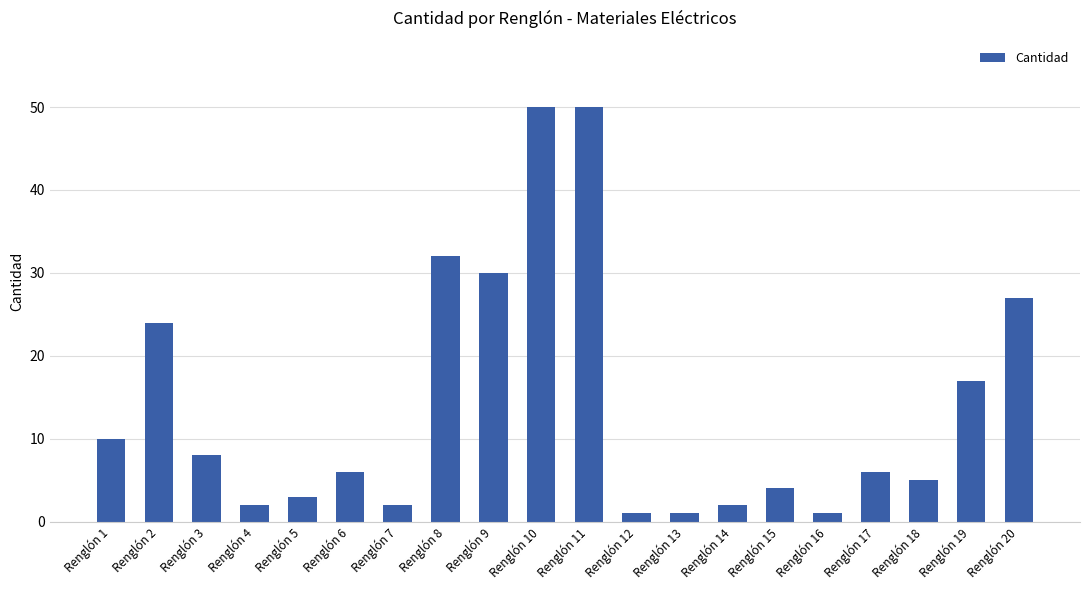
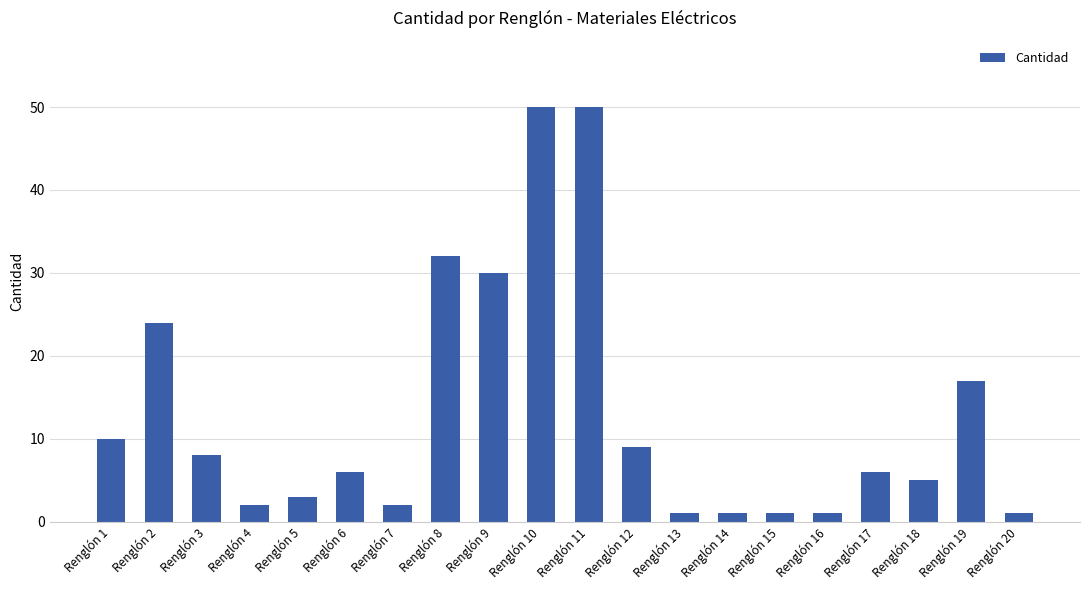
  {
    "Renglón 1": 10,
    "Renglón 2": 24,
    "Renglón 3": 8,
    "Renglón 4": 2,
    "Renglón 5": 3,
    "Renglón 6": 6,
    "Renglón 7": 2,
    "Renglón 8": 32,
    "Renglón 9": 30,
    "Renglón 10": 50,
    "Renglón 11": 50,
-   "Renglón 12": 1,
+   "Renglón 12": 9,
    "Renglón 13": 1,
-   "Renglón 14": 2,
-   "Renglón 15": 4,
+   "Renglón 14": 1,
+   "Renglón 15": 1,
    "Renglón 16": 1,
    "Renglón 17": 6,
    "Renglón 18": 5,
    "Renglón 19": 17,
-   "Renglón 20": 27
+   "Renglón 20": 1
  }
